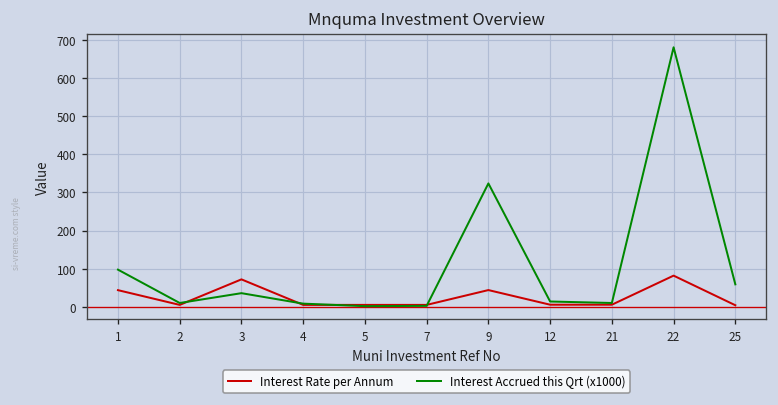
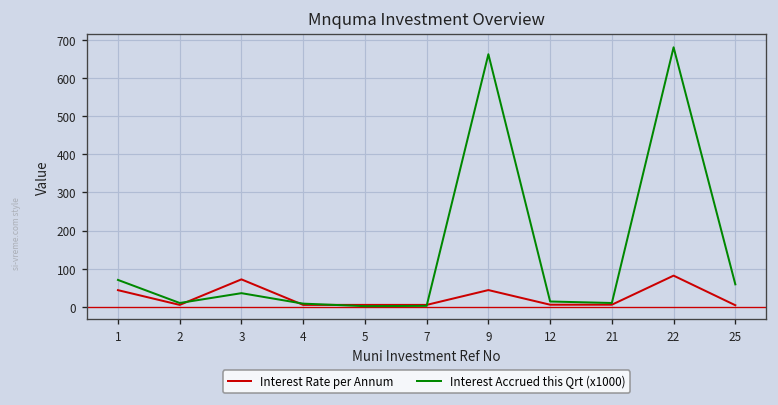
  {
    "Interest Rate per Annum": {
      "1": 40,
      "3": 70,
      "9": 40,
      "12": 10,
      "22": 80,
      "25": 0
    },
    "Interest Accrued this Qrt (x1000)": {
-     "1": 100,
+     "1": 70,
      "3": 40,
-     "9": 320,
+     "9": 660,
      "12": 10,
      "22": 680,
      "25": 60
    }
  }
